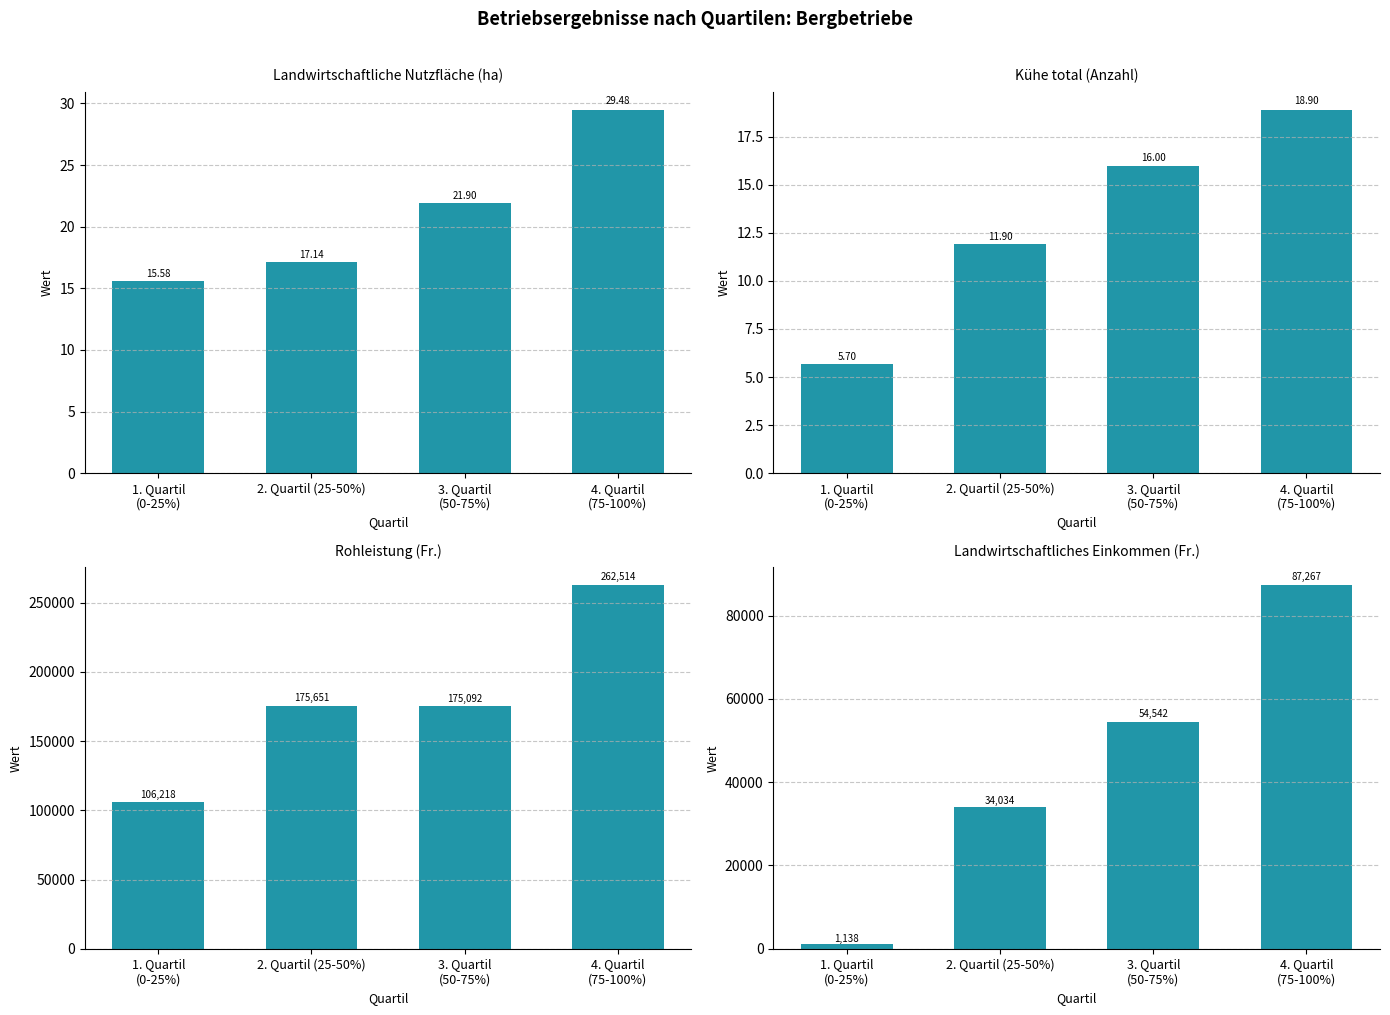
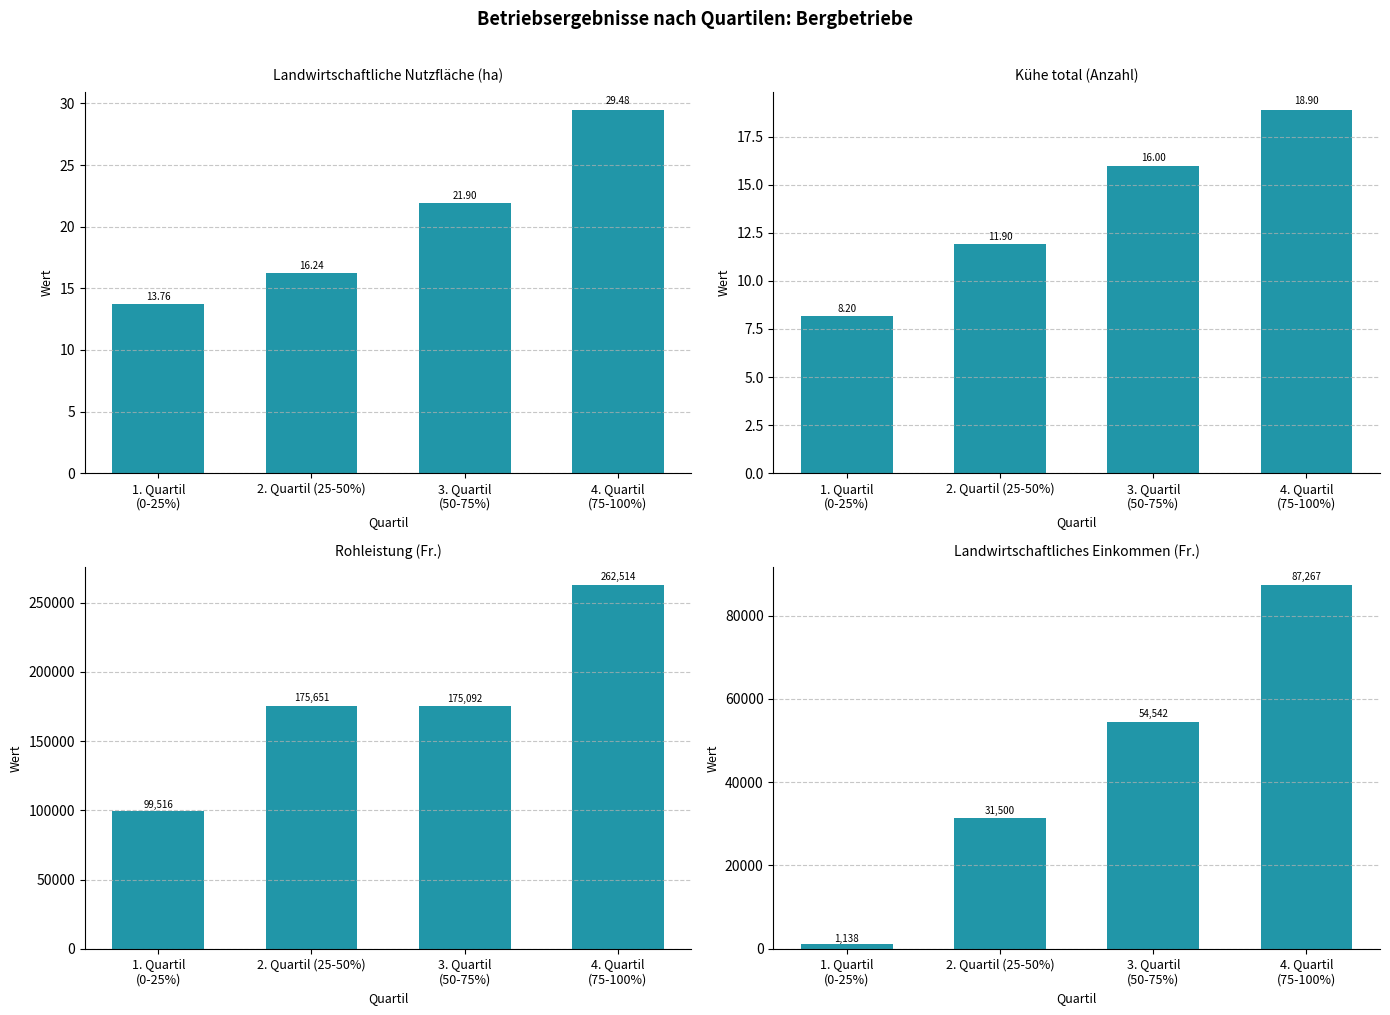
  {
    "Landwirtschaftliche Nutzfläche (ha)": {
-     "1. Quartil (0-25%)": "15.58",
-     "2. Quartil (25-50%)": "17.14",
+     "1. Quartil (0-25%)": "13.76",
+     "2. Quartil (25-50%)": "16.24",
      "3. Quartil (50-75%)": "21.90",
      "4. Quartil (75-100%)": "29.48"
    },
    "Kühe total (Anzahl)": {
-     "1. Quartil (0-25%)": "5.70",
+     "1. Quartil (0-25%)": "8.20",
      "2. Quartil (25-50%)": "11.90",
      "3. Quartil (50-75%)": "16.00",
      "4. Quartil (75-100%)": "18.90"
    },
    "Rohleistung (Fr.)": {
-     "1. Quartil (0-25%)": "106,218",
+     "1. Quartil (0-25%)": "99,516",
      "2. Quartil (25-50%)": "175,651",
      "3. Quartil (50-75%)": "175,092",
      "4. Quartil (75-100%)": "262,514"
    },
    "Landwirtschaftliches Einkommen (Fr.)": {
      "1. Quartil (0-25%)": "1,138",
-     "2. Quartil (25-50%)": "34,034",
+     "2. Quartil (25-50%)": "31,500",
      "3. Quartil (50-75%)": "54,542",
      "4. Quartil (75-100%)": "87,267"
    }
  }
